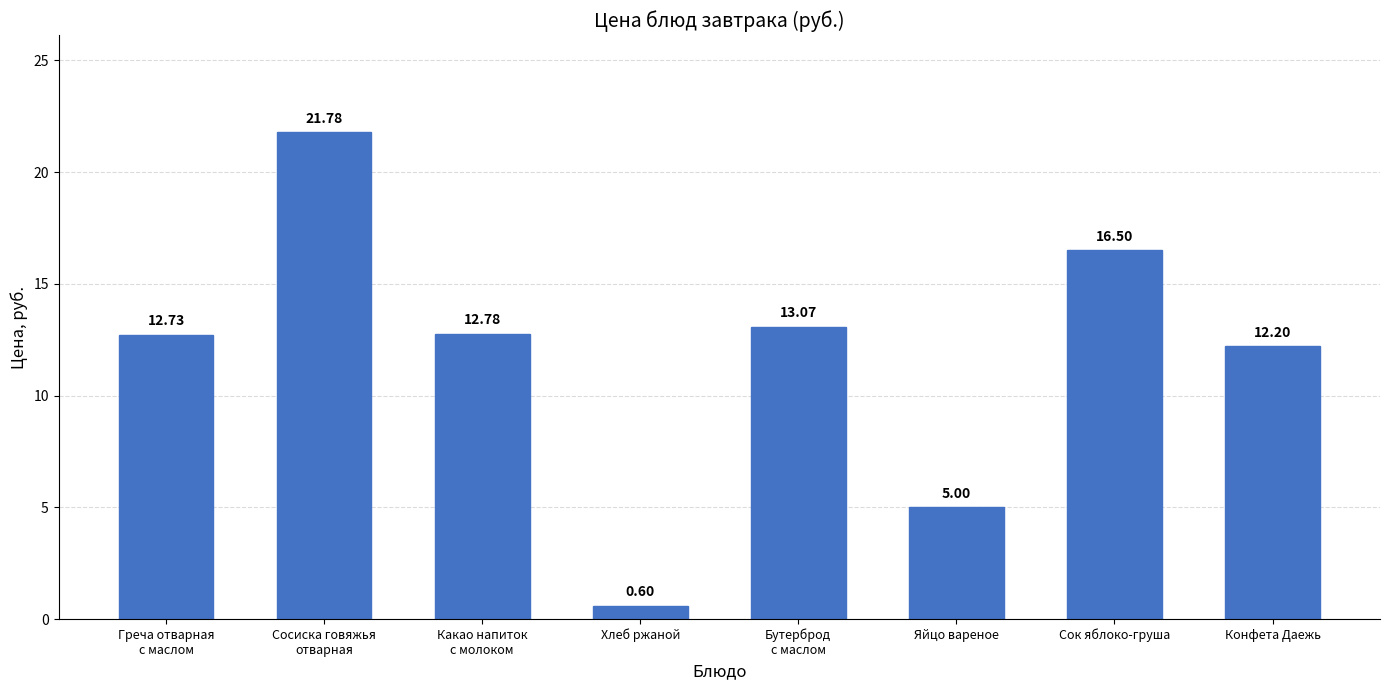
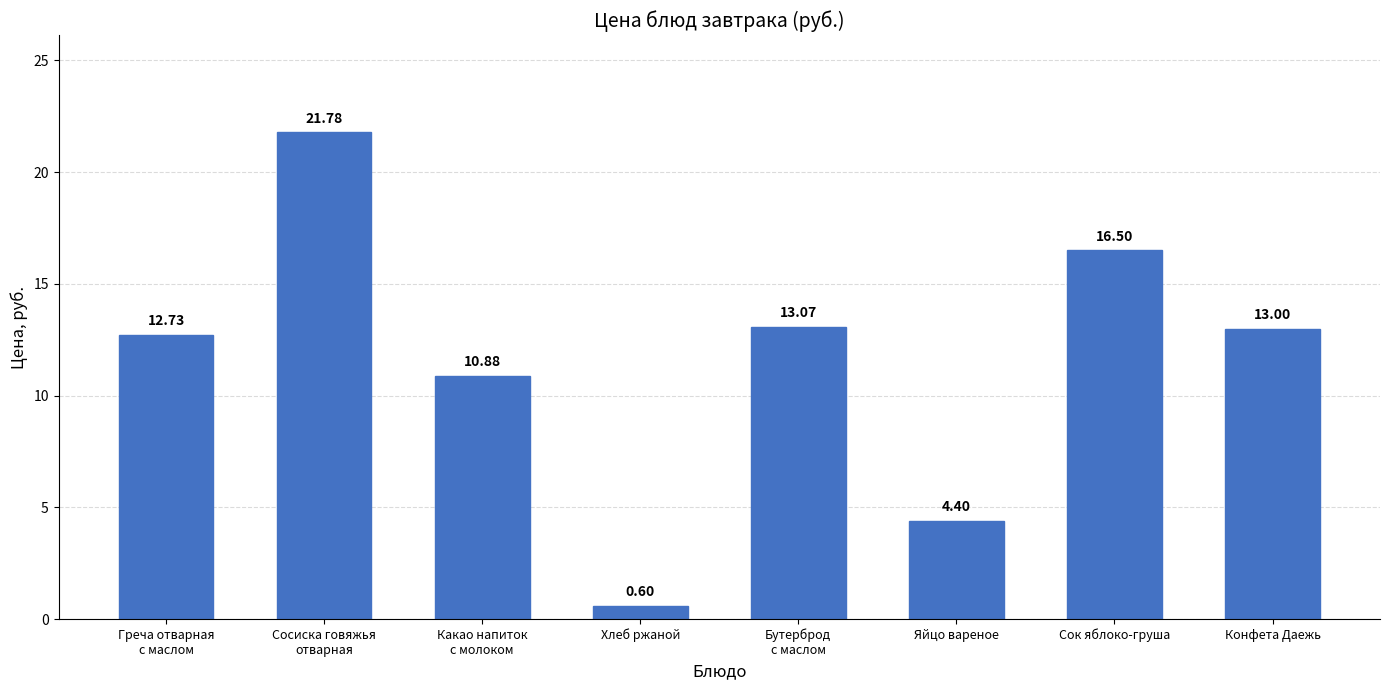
  {
    "Греча отварная с маслом": 12.73,
    "Сосиска говяжья отварная": 21.78,
-   "Какао напиток с молоком": 12.78,
+   "Какао напиток с молоком": 10.88,
    "Хлеб ржаной": 0.60,
    "Бутерброд с маслом": 13.07,
-   "Яйцо вареное": 5.00,
+   "Яйцо вареное": 4.40,
    "Сок яблоко-груша": 16.50,
-   "Конфета Даежь": 12.20
+   "Конфета Даежь": 13.00
  }
